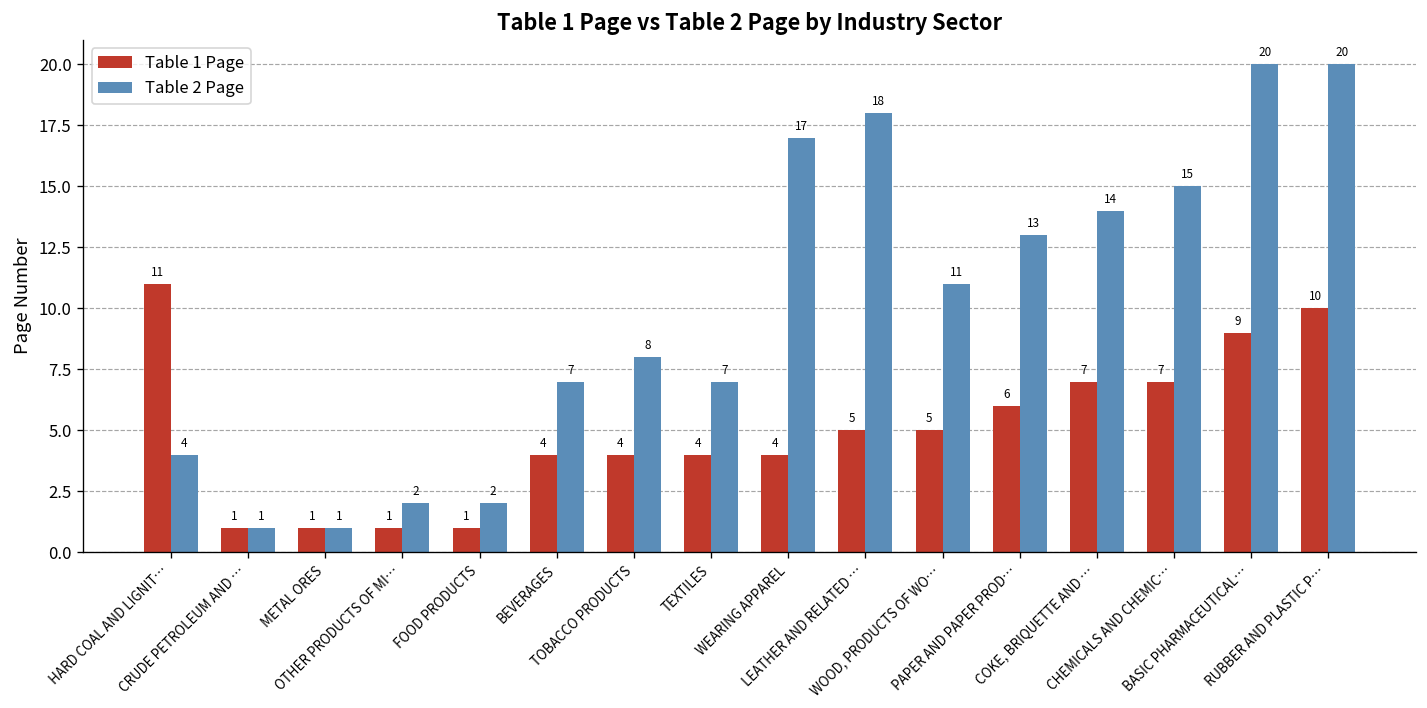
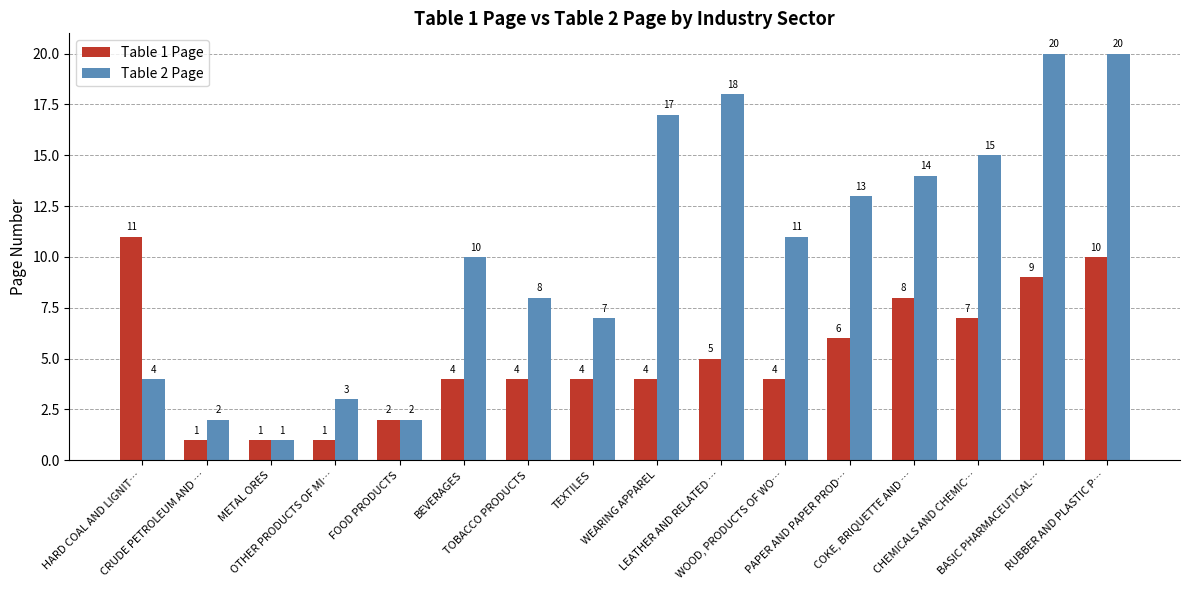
  {
    "Table 1 Page": {
      "HARD COAL AND LIGNIT…": 11,
      "CRUDE PETROLEUM AND …": 1,
      "METAL ORES": 1,
      "OTHER PRODUCTS OF MI…": 1,
-     "FOOD PRODUCTS": 1,
+     "FOOD PRODUCTS": 2,
      "BEVERAGES": 4,
      "TOBACCO PRODUCTS": 4,
      "TEXTILES": 4,
      "WEARING APPAREL": 4,
      "LEATHER AND RELATED …": 5,
-     "WOOD, PRODUCTS OF WO…": 5,
+     "WOOD, PRODUCTS OF WO…": 4,
      "PAPER AND PAPER PROD…": 6,
-     "COKE, BRIQUETTE AND …": 7,
+     "COKE, BRIQUETTE AND …": 8,
      "CHEMICALS AND CHEMIC…": 7,
      "BASIC PHARMACEUTICAL…": 9,
      "RUBBER AND PLASTIC P…": 10
    },
    "Table 2 Page": {
      "HARD COAL AND LIGNIT…": 4,
-     "CRUDE PETROLEUM AND …": 1,
+     "CRUDE PETROLEUM AND …": 2,
      "METAL ORES": 1,
-     "OTHER PRODUCTS OF MI…": 2,
+     "OTHER PRODUCTS OF MI…": 3,
      "FOOD PRODUCTS": 2,
-     "BEVERAGES": 7,
+     "BEVERAGES": 10,
      "TOBACCO PRODUCTS": 8,
      "TEXTILES": 7,
      "WEARING APPAREL": 17,
      "LEATHER AND RELATED …": 18,
      "WOOD, PRODUCTS OF WO…": 11,
      "PAPER AND PAPER PROD…": 13,
      "COKE, BRIQUETTE AND …": 14,
      "CHEMICALS AND CHEMIC…": 15,
      "BASIC PHARMACEUTICAL…": 20,
      "RUBBER AND PLASTIC P…": 20
    }
  }
